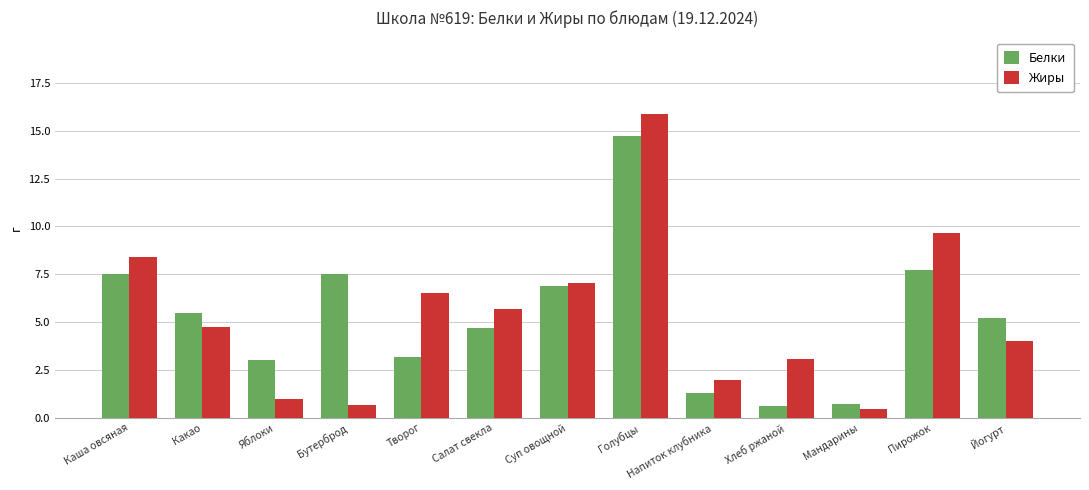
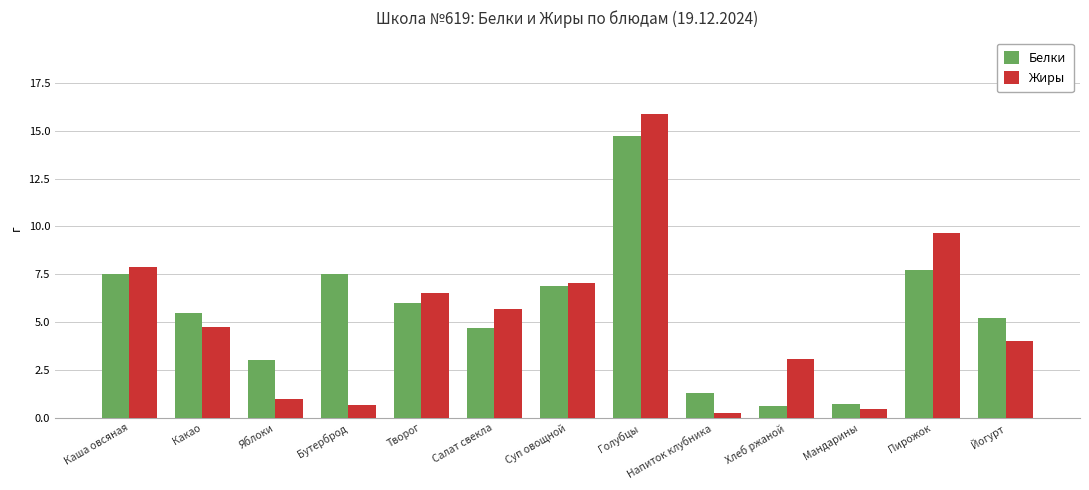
  {
    "Белки": {
      "Каша овсяная": 7.5,
      "Какао": 5.5,
      "Яблоки": 3.0,
      "Бутерброд": 7.5,
-     "Творог": 3.2,
+     "Творог": 6.0,
      "Салат свекла": 4.7,
      "Суп овощной": 6.9,
      "Голубцы": 14.7,
      "Напиток клубника": 1.3,
      "Хлеб ржаной": 0.6,
      "Мандарины": 0.7,
      "Пирожок": 7.7,
      "Йогурт": 5.2
    },
    "Жиры": {
-     "Каша овсяная": 8.4,
+     "Каша овсяная": 7.9,
      "Какао": 4.8,
      "Яблоки": 1.0,
      "Бутерброд": 0.7,
      "Творог": 6.5,
      "Салат свекла": 5.7,
      "Суп овощной": 7.1,
      "Голубцы": 15.9,
-     "Напиток клубника": 2.0,
+     "Напиток клубника": 0.2,
      "Хлеб ржаной": 3.1,
      "Мандарины": 0.5,
      "Пирожок": 9.7,
      "Йогурт": 4.0
    }
  }
